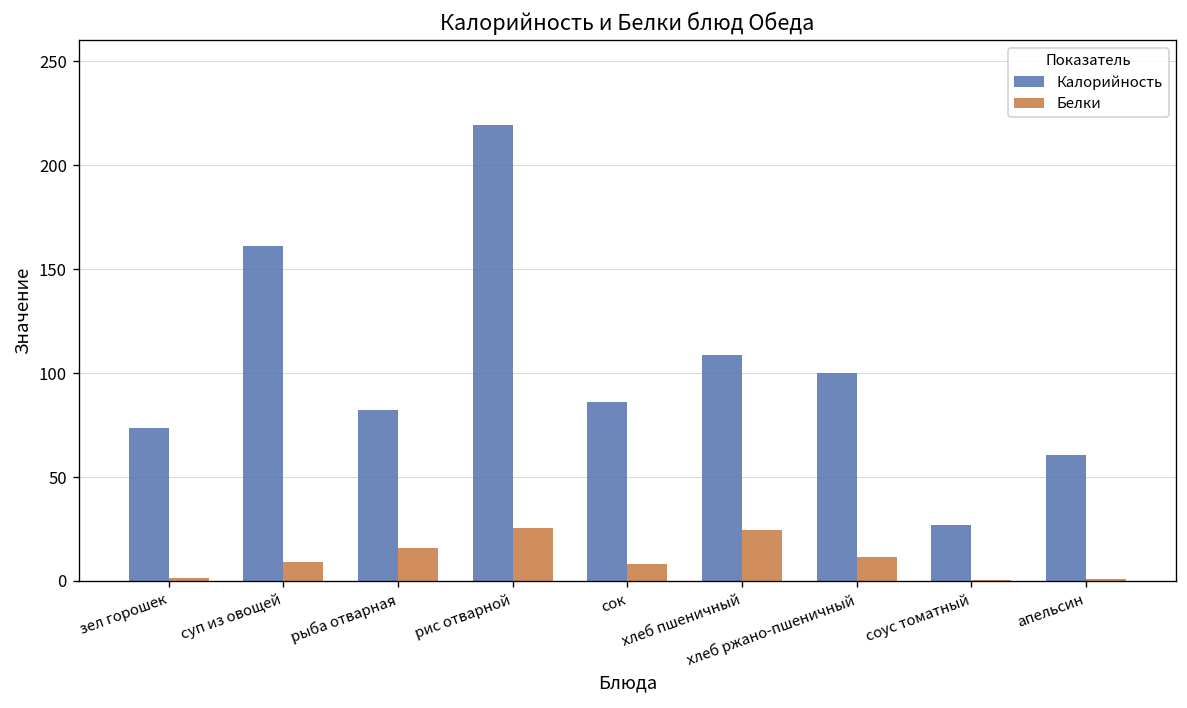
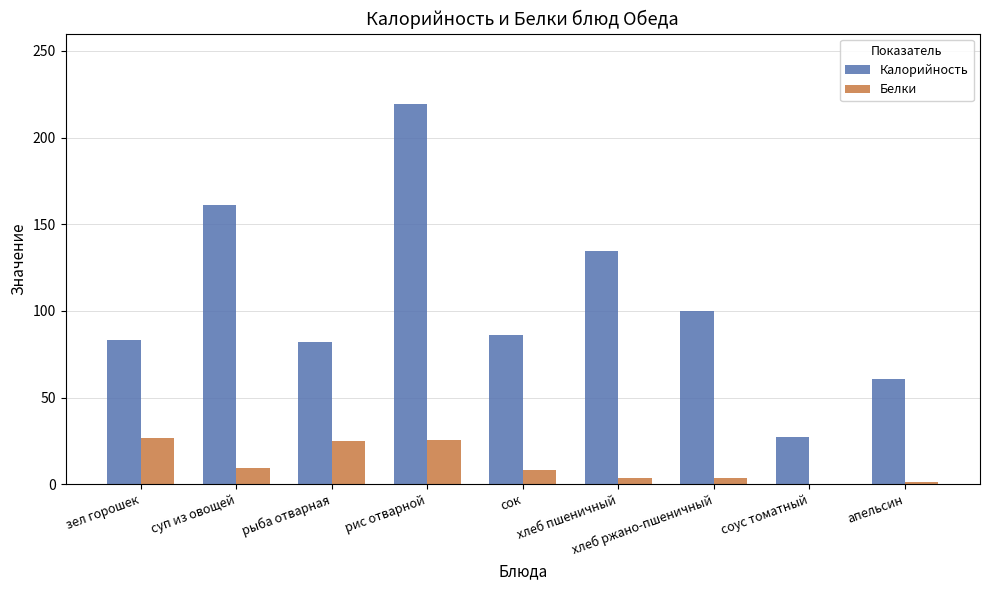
  {
    "Калорийность": {
-     "зел горошек": 74,
+     "зел горошек": 83,
      "суп из овощей": 161,
      "рыба отварная": 82,
      "рис отварной": 219,
      "сок": 86,
-     "хлеб пшеничный": 109,
+     "хлеб пшеничный": 135,
      "хлеб ржано-пшеничный": 100,
      "соус томатный": 27,
      "апельсин": 61
    },
    "Белки": {
-     "зел горошек": 1,
+     "зел горошек": 27,
      "суп из овощей": 9,
-     "рыба отварная": 16,
+     "рыба отварная": 25,
      "рис отварной": 25,
      "сок": 8,
-     "хлеб пшеничный": 25,
-     "хлеб ржано-пшеничный": 11
+     "хлеб пшеничный": 4,
+     "хлеб ржано-пшеничный": 4
    }
  }
